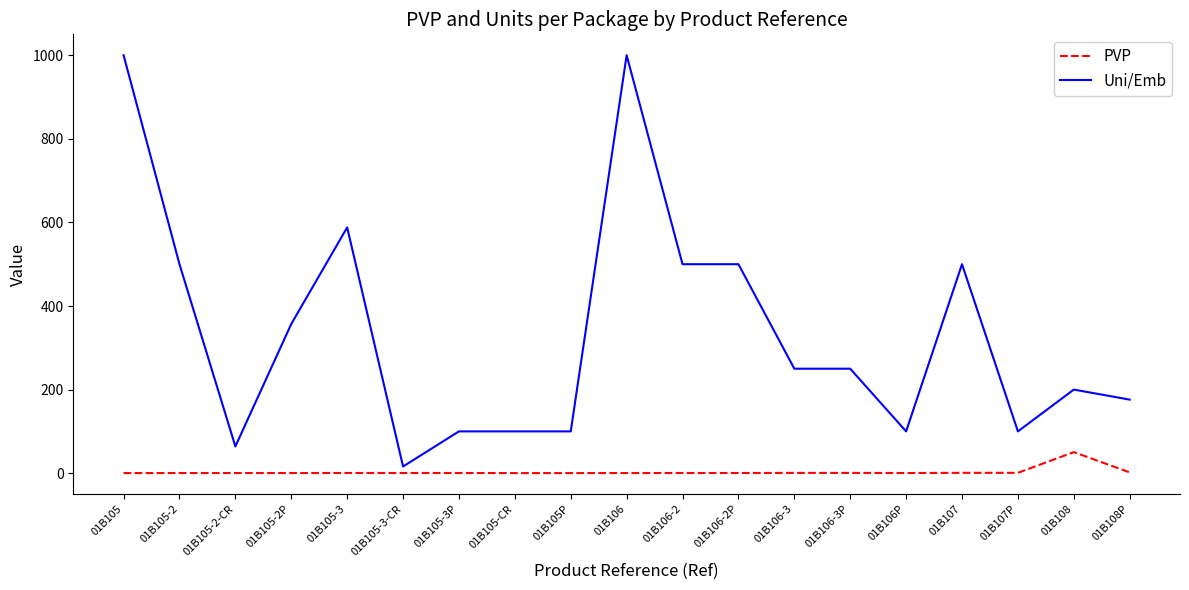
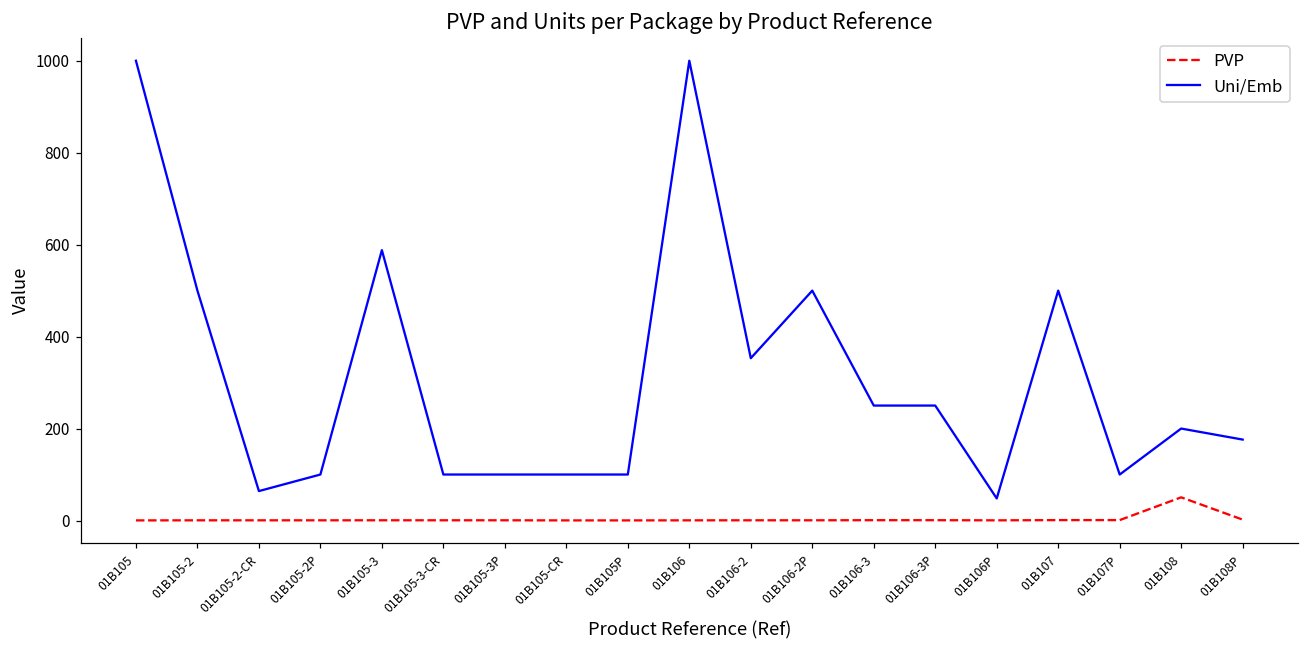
  {
    "PVP": {
      "01B105": 0,
      "01B105-2": 0,
      "01B105-2-CR": 0,
      "01B105-2P": 0,
      "01B105-3": 0,
      "01B105-3-CR": 0,
      "01B105-3P": 0,
      "01B105-CR": 0,
      "01B105P": 0,
      "01B106": 0,
      "01B106-2": 0,
      "01B106-2P": 0,
      "01B106-3": 0,
      "01B106-3P": 0,
      "01B106P": 0,
      "01B107": 0,
      "01B107P": 0,
      "01B108": 50,
      "01B108P": 0
    },
    "Uni/Emb": {
      "01B105": 1000,
      "01B105-2": 500,
      "01B105-2-CR": 60,
-     "01B105-2P": 360,
+     "01B105-2P": 100,
      "01B105-3": 590,
-     "01B105-3-CR": 20,
+     "01B105-3-CR": 100,
      "01B105-3P": 100,
      "01B105-CR": 100,
      "01B105P": 100,
      "01B106": 1000,
-     "01B106-2": 500,
+     "01B106-2": 350,
      "01B106-2P": 500,
      "01B106-3": 250,
      "01B106-3P": 250,
-     "01B106P": 100,
+     "01B106P": 50,
      "01B107": 500,
      "01B107P": 100,
      "01B108": 200,
      "01B108P": 180
    }
  }
